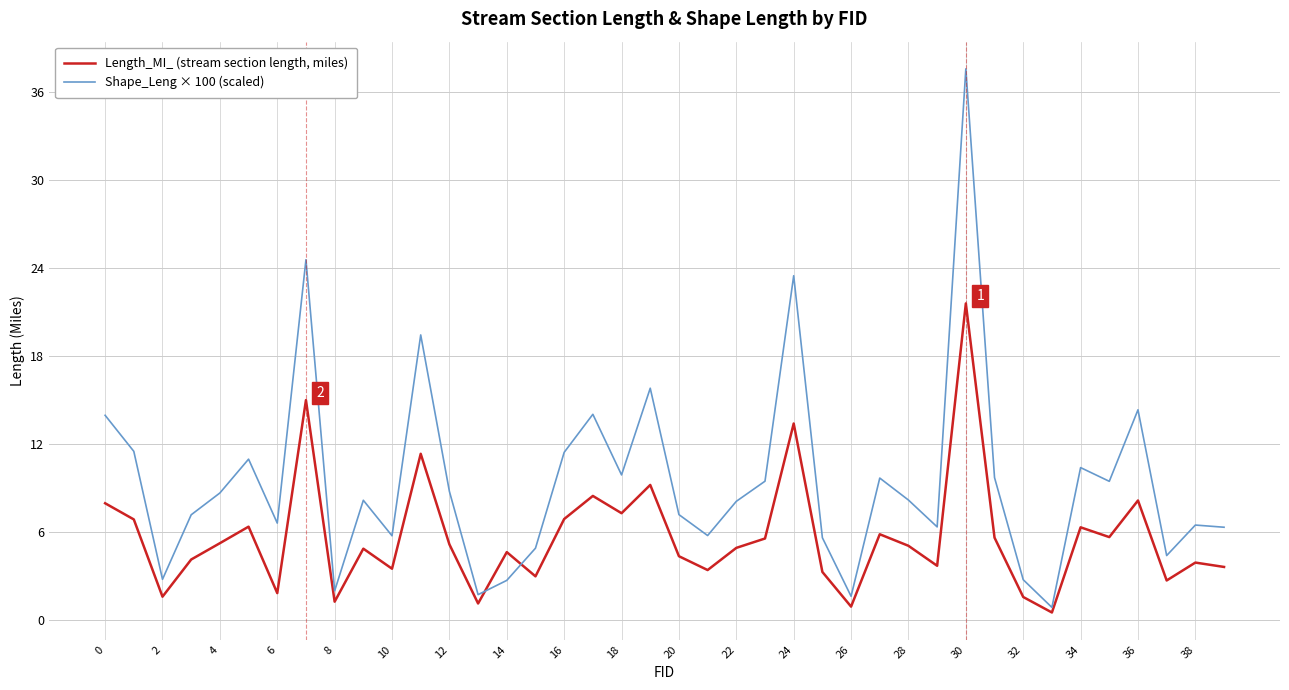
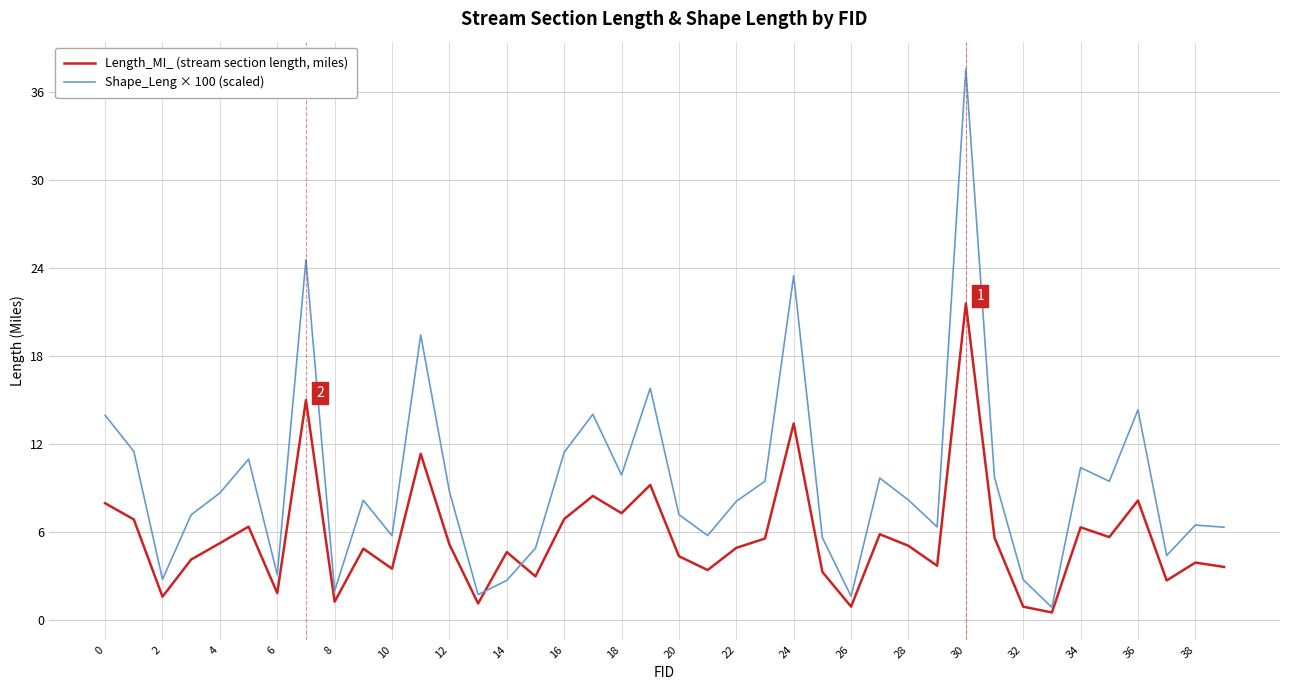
  {
    "Length_MI_ (stream section length, miles)": {
      "0": 7.9,
      "2": 1.6,
      "4": 5.2,
      "6": 1.8,
      "8": 1.2,
      "10": 3.5,
      "12": 5.1,
      "14": 4.6,
      "16": 6.9,
      "18": 7.3,
      "20": 4.3,
      "22": 4.9,
      "24": 13.4,
      "26": 0.9,
      "28": 5.0,
-     "32": 1.6,
+     "32": 0.9,
      "34": 6.3,
      "36": 8.1,
      "38": 3.9
    },
    "Shape_Leng × 100 (scaled)": {
      "0": 13.9,
      "2": 2.8,
      "4": 8.7,
-     "6": 6.6,
+     "6": 3.1,
      "8": 2.0,
      "10": 5.7,
      "12": 8.8,
      "14": 2.7,
      "16": 11.4,
      "18": 9.9,
      "20": 7.2,
      "22": 8.1,
      "24": 23.5,
      "26": 1.6,
      "28": 8.2,
      "30": 37.6,
      "32": 2.7,
      "34": 10.4,
      "36": 14.3,
      "38": 6.5
    }
  }
